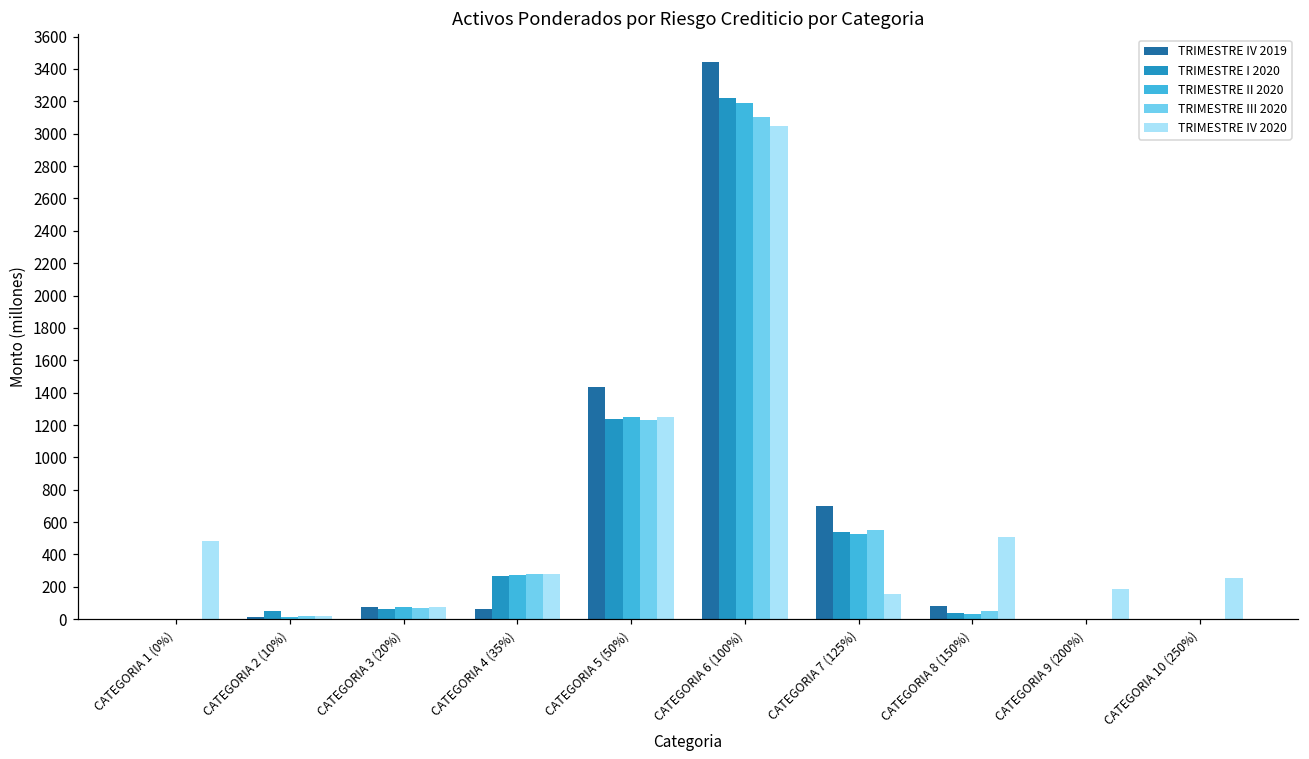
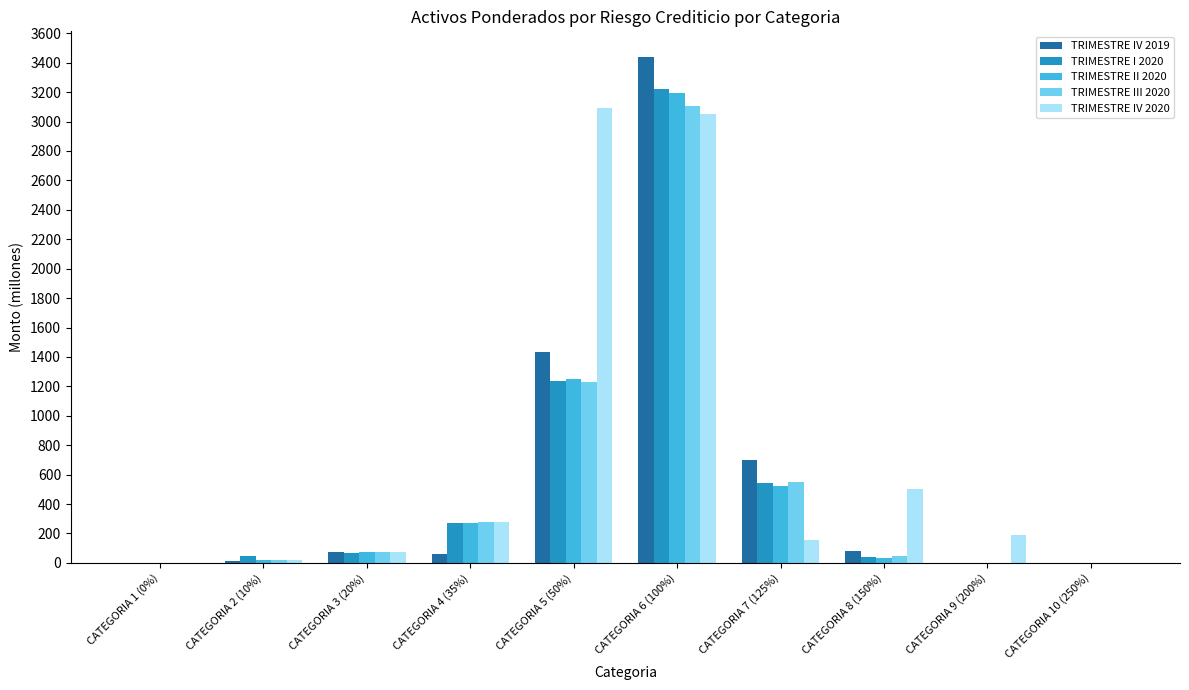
  {
    "TRIMESTRE IV 2020": {
-     "CATEGORIA 1 (0%)": 480,
+     "CATEGORIA 1 (0%)": 0,
      "CATEGORIA 3 (20%)": 70,
      "CATEGORIA 4 (35%)": 280,
-     "CATEGORIA 5 (50%)": 1250,
+     "CATEGORIA 5 (50%)": 3090,
      "CATEGORIA 6 (100%)": 3050,
      "CATEGORIA 7 (125%)": 160,
      "CATEGORIA 8 (150%)": 510,
      "CATEGORIA 9 (200%)": 190,
-     "CATEGORIA 10 (250%)": 250
+     "CATEGORIA 10 (250%)": 0
    }
  }
